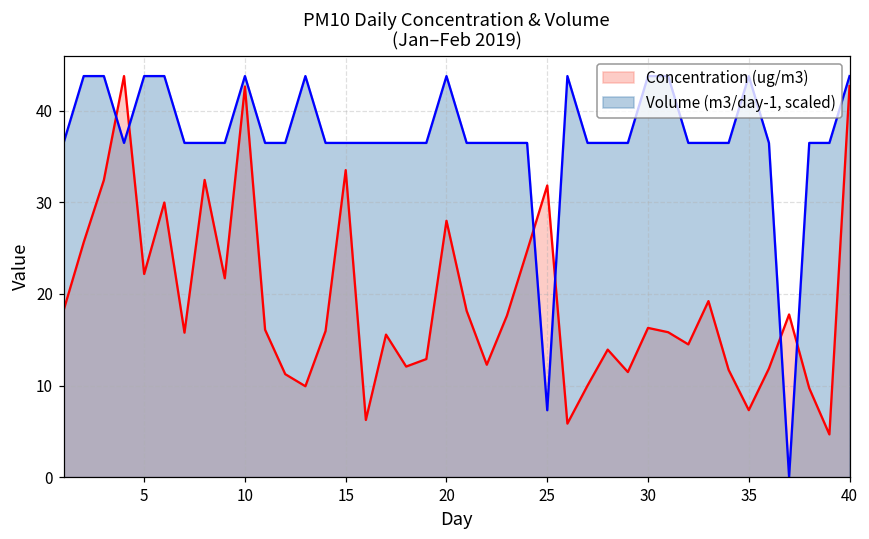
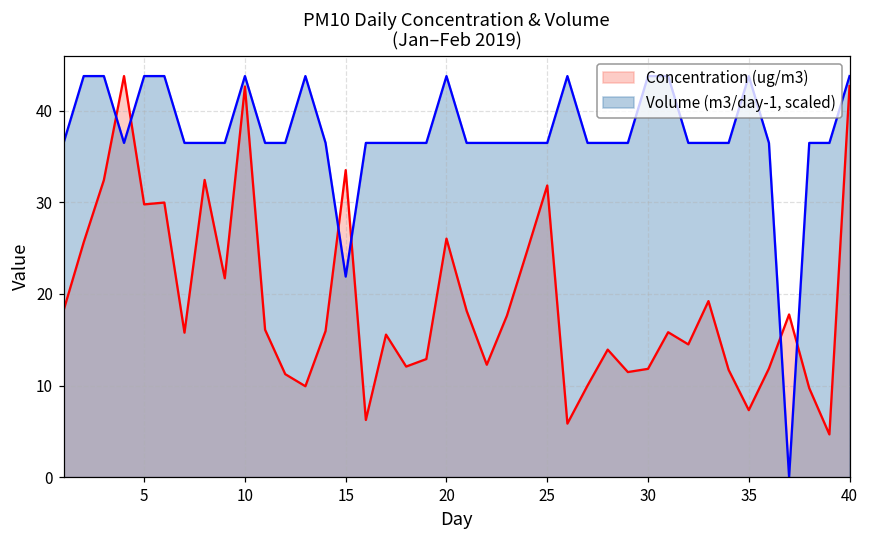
  {
    "Concentration (ug/m3)": {
-     "5": 22,
+     "5": 30,
      "10": 43,
      "15": 34,
-     "20": 28,
+     "20": 26,
      "25": 32,
-     "30": 16,
+     "30": 12,
      "35": 7,
      "40": 43
    },
    "Volume (m3/day-1, scaled)": {
      "5": 44,
      "10": 44,
-     "15": 36,
+     "15": 22,
      "20": 44,
-     "25": 7,
+     "25": 36,
      "40": 44
    }
  }
